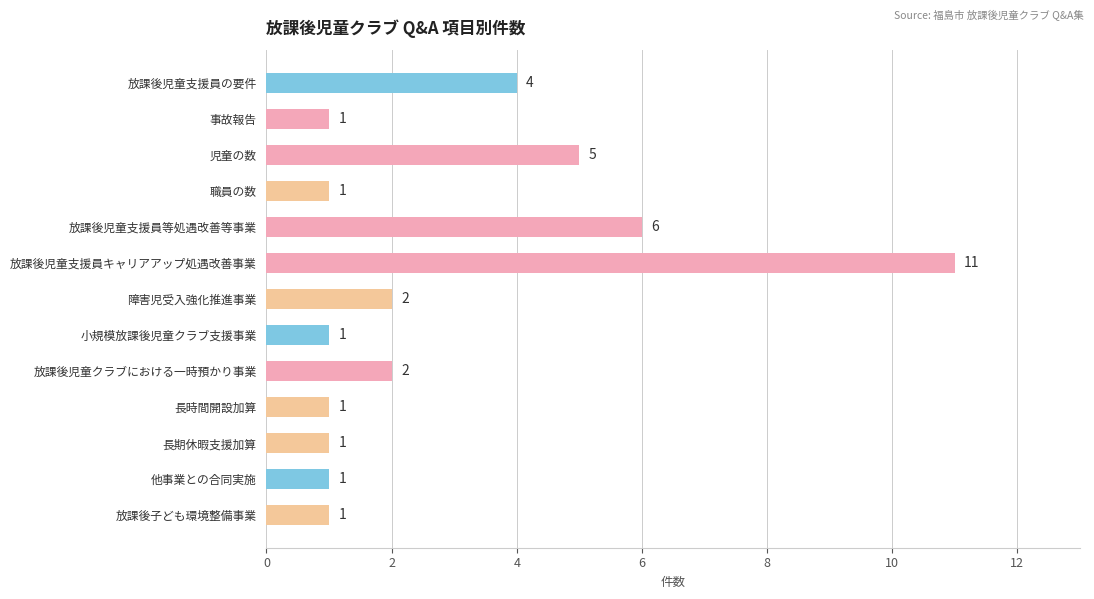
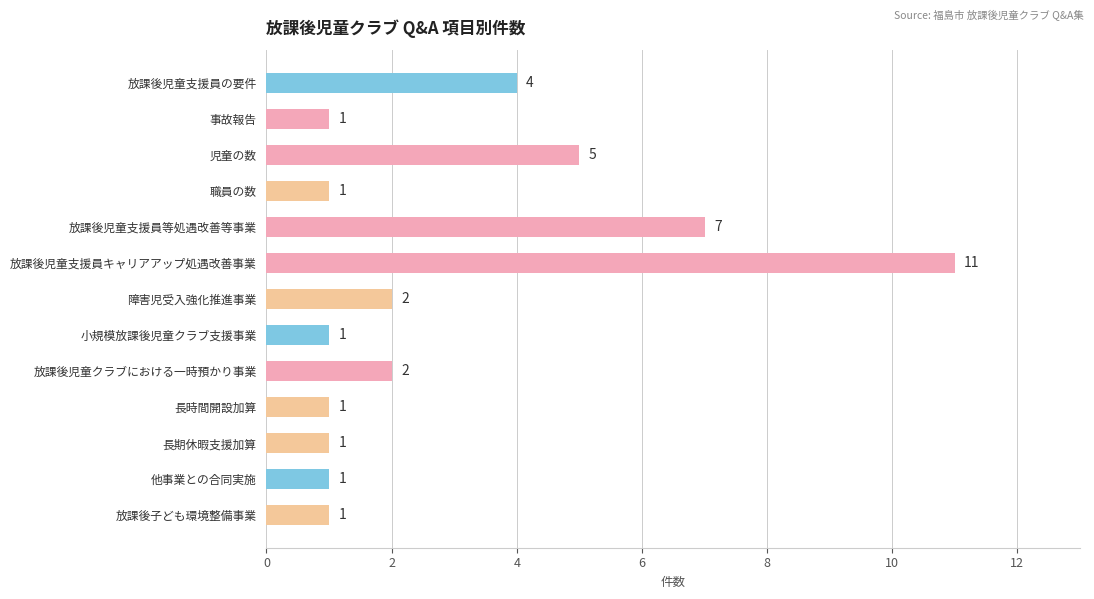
  {
    "放課後児童支援員の要件": 4,
    "事故報告": 1,
    "児童の数": 5,
    "職員の数": 1,
-   "放課後児童支援員等処遇改善等事業": 6,
+   "放課後児童支援員等処遇改善等事業": 7,
    "放課後児童支援員キャリアアップ処遇改善事業": 11,
    "障害児受入強化推進事業": 2,
    "小規模放課後児童クラブ支援事業": 1,
    "放課後児童クラブにおける一時預かり事業": 2,
    "長時間開設加算": 1,
    "長期休暇支援加算": 1,
    "他事業との合同実施": 1,
    "放課後子ども環境整備事業": 1
  }
